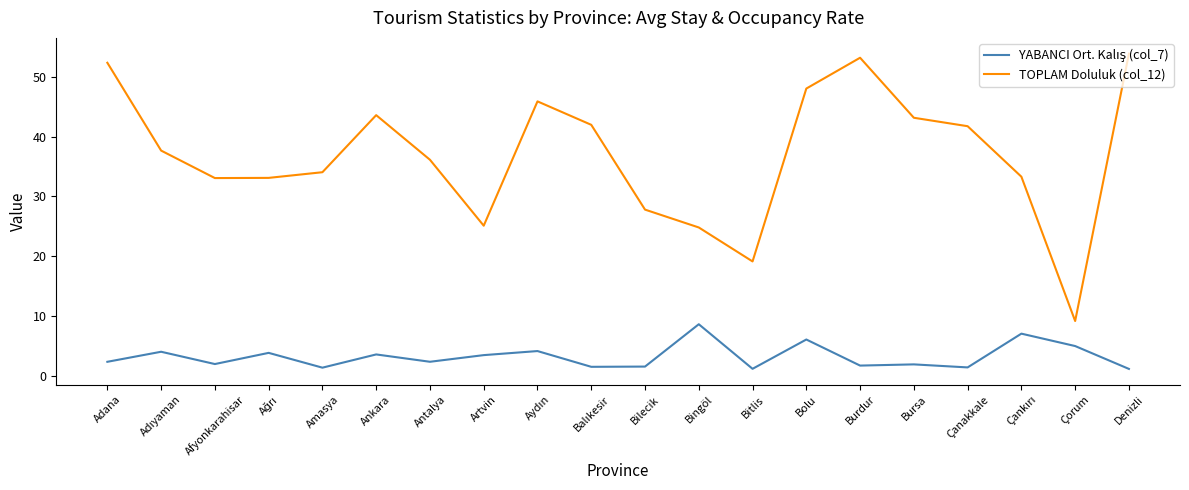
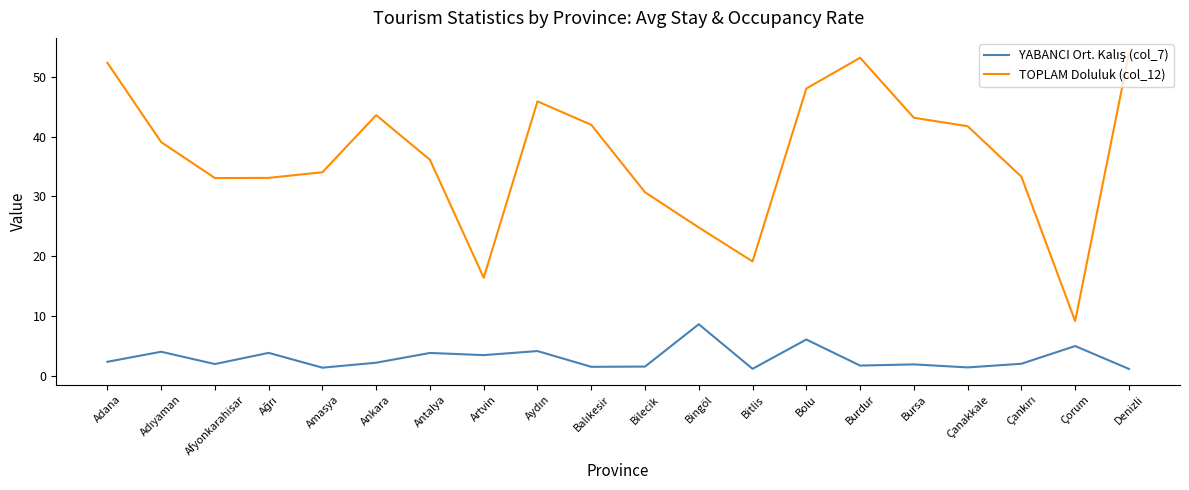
  {
    "YABANCI Ort. Kalış (col_7)": {
      "Adana": 2,
      "Adıyaman": 4,
      "Afyonkarahisar": 2,
      "Ağrı": 4,
      "Amasya": 1,
-     "Ankara": 4,
-     "Antalya": 2,
+     "Ankara": 2,
+     "Antalya": 4,
      "Artvin": 3,
      "Aydın": 4,
      "Balıkesir": 1,
      "Bilecik": 2,
      "Bingöl": 9,
      "Bitlis": 1,
      "Bolu": 6,
      "Burdur": 2,
      "Bursa": 2,
      "Çanakkale": 1,
-     "Çankırı": 7,
+     "Çankırı": 2,
      "Çorum": 5,
      "Denizli": 1
    },
    "TOPLAM Doluluk (col_12)": {
      "Adana": 52,
-     "Adıyaman": 38,
+     "Adıyaman": 39,
      "Afyonkarahisar": 33,
      "Ağrı": 33,
      "Amasya": 34,
      "Ankara": 44,
      "Antalya": 36,
-     "Artvin": 25,
+     "Artvin": 16,
      "Aydın": 46,
      "Balıkesir": 42,
-     "Bilecik": 28,
+     "Bilecik": 31,
      "Bingöl": 25,
      "Bitlis": 19,
      "Bolu": 48,
      "Burdur": 53,
      "Bursa": 43,
      "Çanakkale": 42,
      "Çankırı": 33,
      "Çorum": 9
    }
  }
